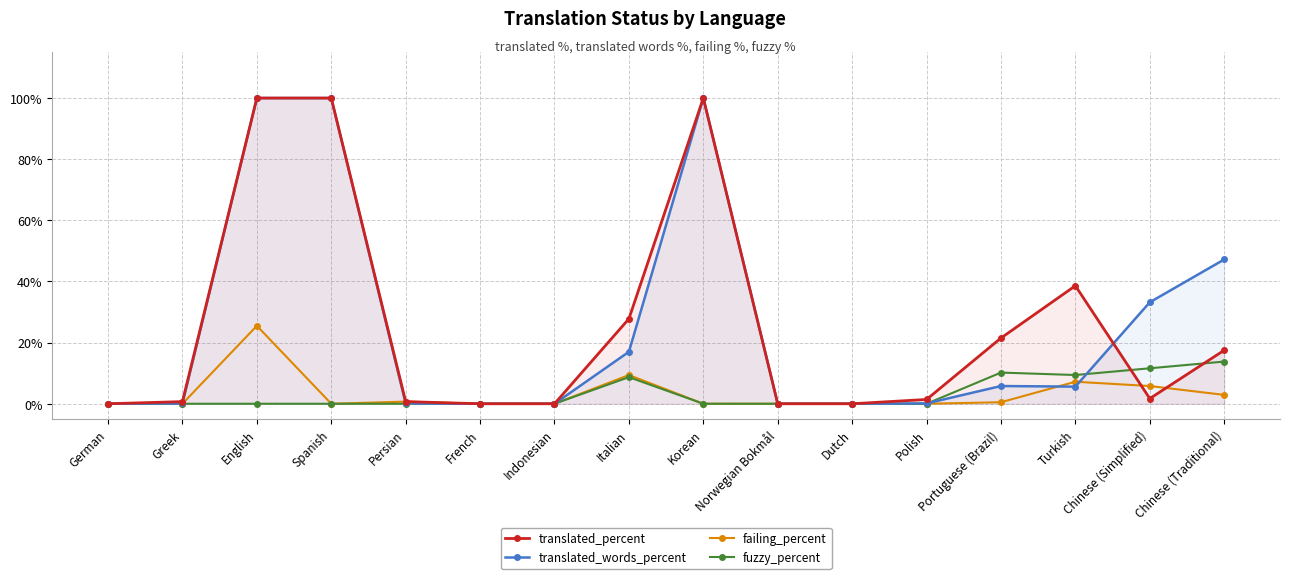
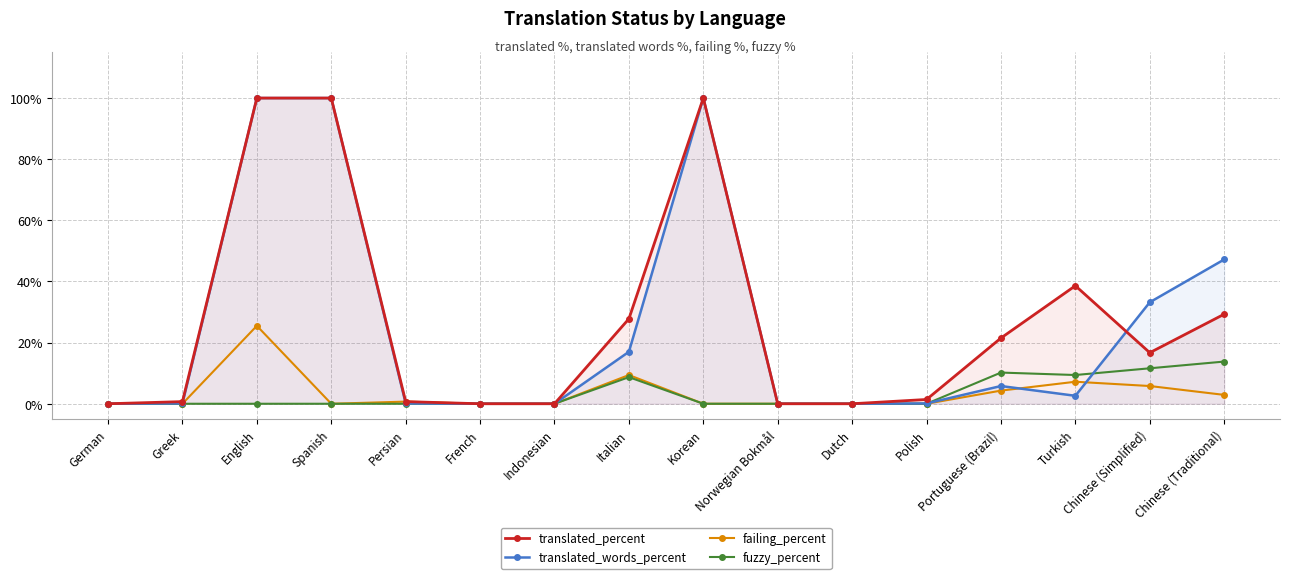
  {
    "translated_percent": {
      "Italian": "28%",
      "Polish": "1%",
      "Portuguese (Brazil)": "22%",
      "Turkish": "39%",
-     "Chinese (Simplified)": "2%",
-     "Chinese (Traditional)": "18%"
+     "Chinese (Simplified)": "17%",
+     "Chinese (Traditional)": "29%"
    },
    "translated_words_percent": {
      "Italian": "17%",
      "Portuguese (Brazil)": "6%",
-     "Turkish": "6%",
+     "Turkish": "3%",
      "Chinese (Simplified)": "33%",
      "Chinese (Traditional)": "47%"
    },
    "failing_percent": {
      "English": "26%",
-     "Portuguese (Brazil)": "1%",
+     "Portuguese (Brazil)": "4%",
      "Turkish": "7%",
      "Chinese (Simplified)": "6%",
      "Chinese (Traditional)": "3%"
    },
    "fuzzy_percent": {
      "English": "0%",
      "Portuguese (Brazil)": "10%",
      "Turkish": "9%",
      "Chinese (Simplified)": "12%",
      "Chinese (Traditional)": "14%"
    }
  }
